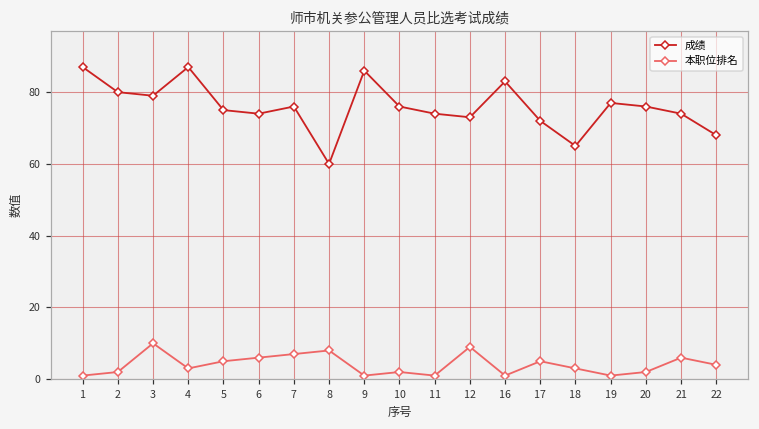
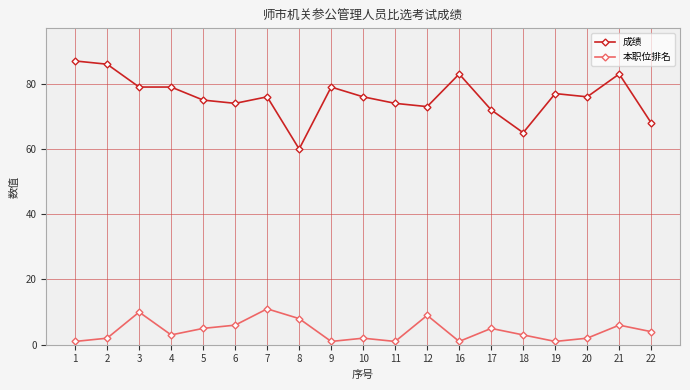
  {
    "成绩": {
      "1": 87,
-     "2": 80,
+     "2": 86,
      "3": 79,
-     "4": 87,
+     "4": 79,
      "5": 75,
      "6": 74,
      "7": 76,
      "8": 60,
-     "9": 86,
+     "9": 79,
      "10": 76,
      "11": 74,
      "12": 73,
      "16": 83,
      "17": 72,
      "18": 65,
      "19": 77,
      "20": 76,
-     "21": 74,
+     "21": 83,
      "22": 68
    },
    "本职位排名": {
      "1": 1,
      "2": 2,
      "3": 10,
      "4": 3,
      "5": 5,
      "6": 6,
-     "7": 7,
+     "7": 11,
      "8": 8,
      "9": 1,
      "10": 2,
      "11": 1,
      "12": 9,
      "16": 1,
      "17": 5,
      "18": 3,
      "19": 1,
      "20": 2,
      "21": 6,
      "22": 4
    }
  }
